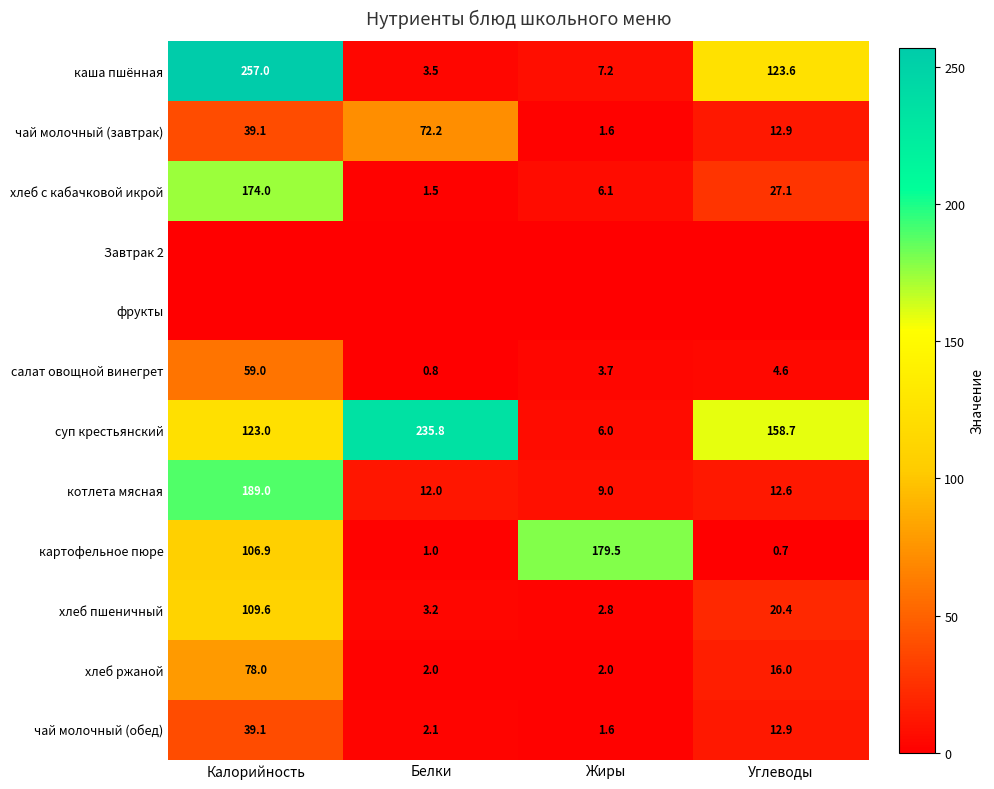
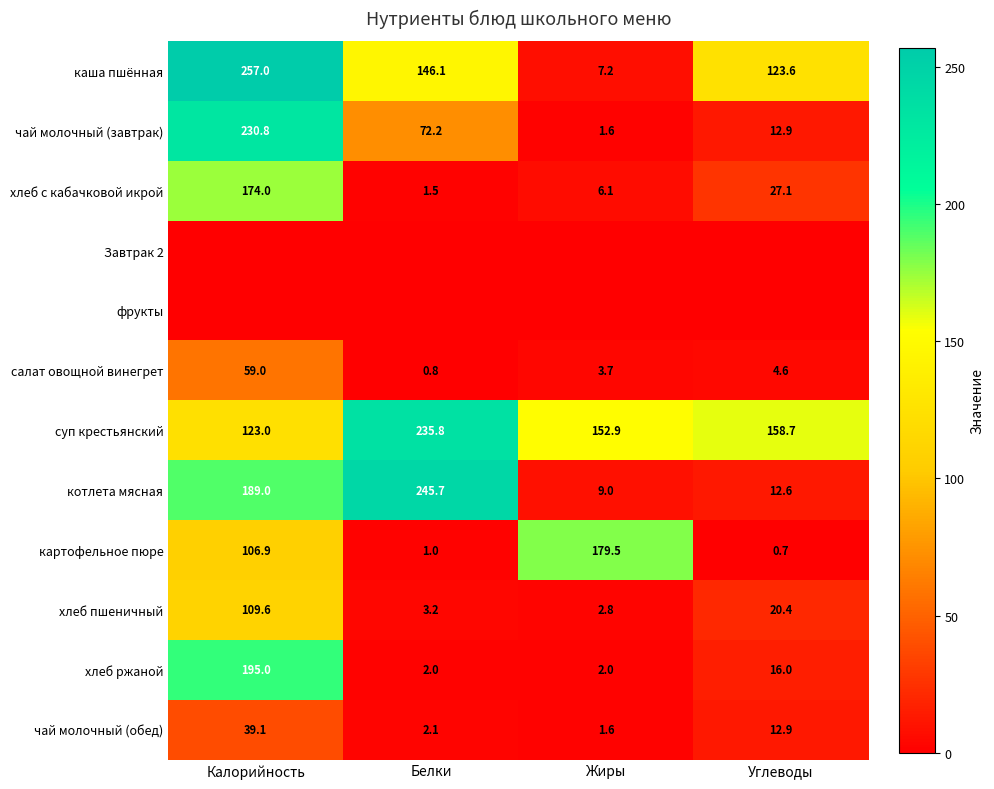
  {
    "каша пшённая": {
      "Калорийность": 257.0,
-     "Белки": 3.5,
+     "Белки": 146.1,
      "Жиры": 7.2,
      "Углеводы": 123.6
    },
    "чай молочный (завтрак)": {
-     "Калорийность": 39.1,
+     "Калорийность": 230.8,
      "Белки": 72.2,
      "Жиры": 1.6,
      "Углеводы": 12.9
    },
    "хлеб с кабачковой икрой": {
      "Калорийность": 174.0,
      "Белки": 1.5,
      "Жиры": 6.1,
      "Углеводы": 27.1
    },
    "салат овощной винегрет": {
      "Калорийность": 59.0,
      "Белки": 0.8,
      "Жиры": 3.7,
      "Углеводы": 4.6
    },
    "суп крестьянский": {
      "Калорийность": 123.0,
      "Белки": 235.8,
-     "Жиры": 6.0,
+     "Жиры": 152.9,
      "Углеводы": 158.7
    },
    "котлета мясная": {
      "Калорийность": 189.0,
-     "Белки": 12.0,
+     "Белки": 245.7,
      "Жиры": 9.0,
      "Углеводы": 12.6
    },
    "картофельное пюре": {
      "Калорийность": 106.9,
      "Белки": 1.0,
      "Жиры": 179.5,
      "Углеводы": 0.7
    },
    "хлеб пшеничный": {
      "Калорийность": 109.6,
      "Белки": 3.2,
      "Жиры": 2.8,
      "Углеводы": 20.4
    },
    "хлеб ржаной": {
-     "Калорийность": 78.0,
+     "Калорийность": 195.0,
      "Белки": 2.0,
      "Жиры": 2.0,
      "Углеводы": 16.0
    },
    "чай молочный (обед)": {
      "Калорийность": 39.1,
      "Белки": 2.1,
      "Жиры": 1.6,
      "Углеводы": 12.9
    }
  }
